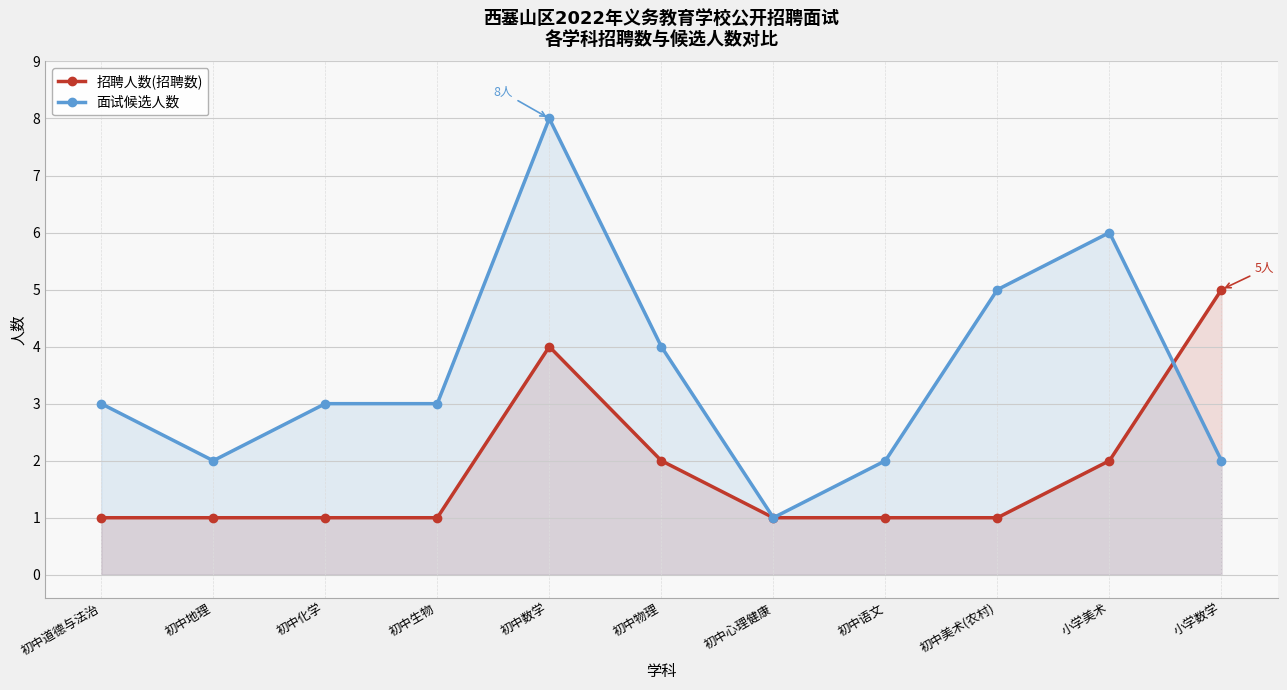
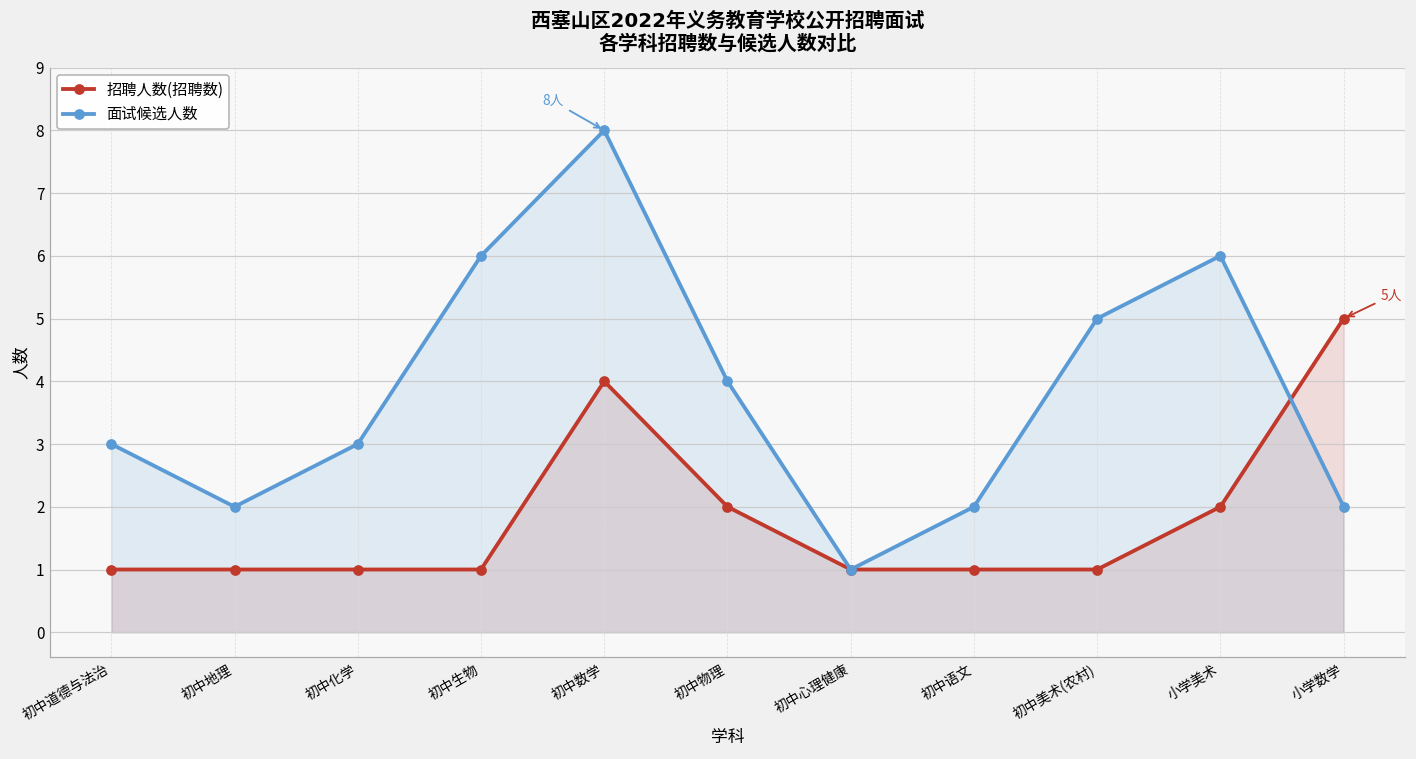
  {
    "招聘人数(招聘数)": {
      "小学数学": "5人"
    },
    "面试候选人数": {
      "初中道德与法治": "3",
      "初中地理": "2",
      "初中化学": "3",
-     "初中生物": "3",
+     "初中生物": "6",
      "初中物理": "4",
      "初中语文": "2",
      "初中美术(农村)": "5",
      "小学美术": "6",
      "小学数学": "2"
    }
  }
